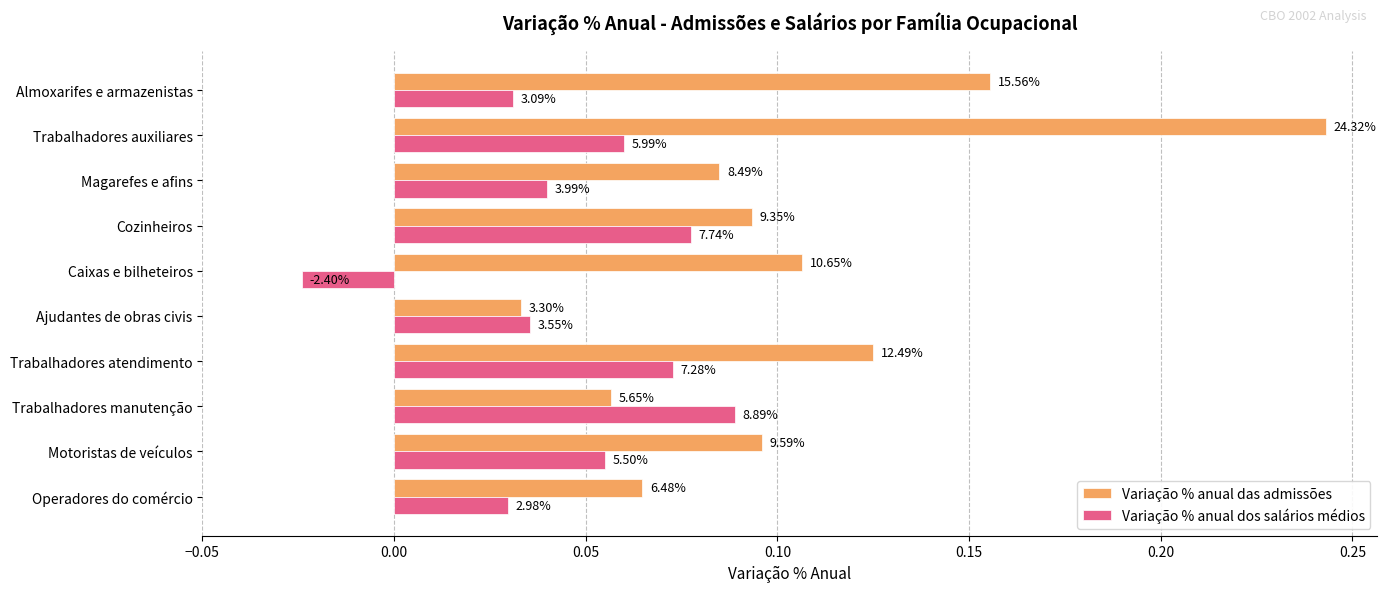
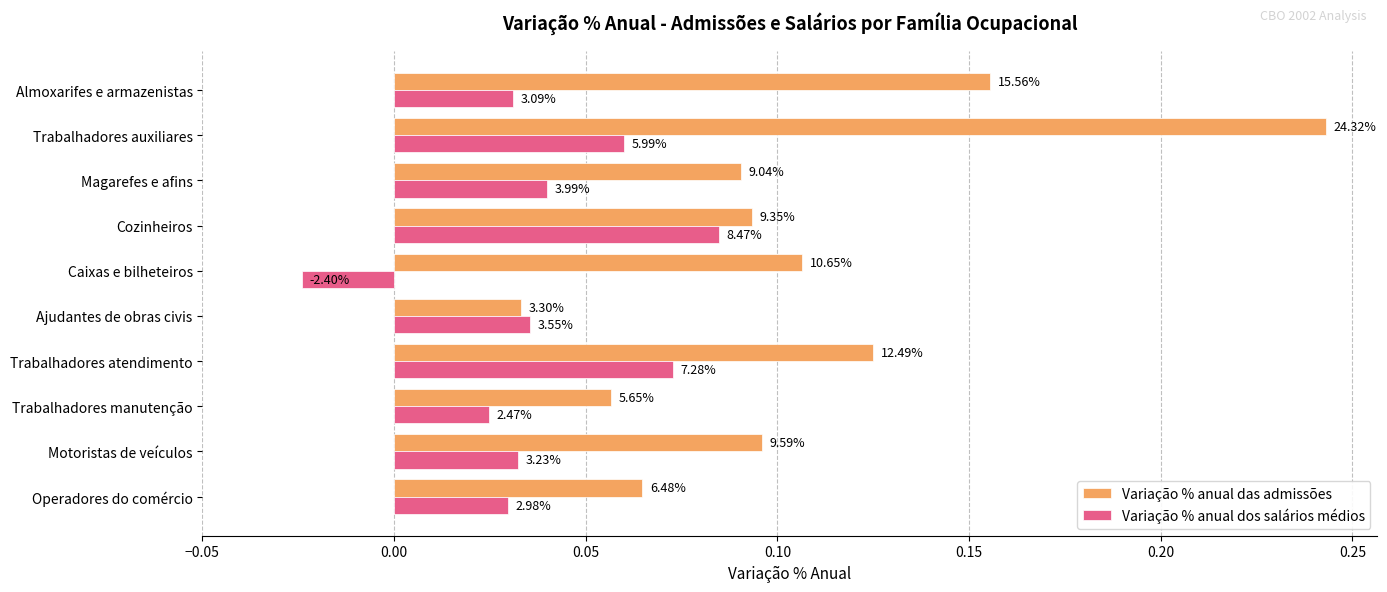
  {
    "Variação % anual das admissões": {
      "Almoxarifes e armazenistas": "15.56%",
      "Trabalhadores auxiliares": "24.32%",
-     "Magarefes e afins": "8.49%",
+     "Magarefes e afins": "9.04%",
      "Cozinheiros": "9.35%",
      "Caixas e bilheteiros": "10.65%",
      "Ajudantes de obras civis": "3.30%",
      "Trabalhadores atendimento": "12.49%",
      "Trabalhadores manutenção": "5.65%",
      "Motoristas de veículos": "9.59%",
      "Operadores do comércio": "6.48%"
    },
    "Variação % anual dos salários médios": {
      "Almoxarifes e armazenistas": "3.09%",
      "Trabalhadores auxiliares": "5.99%",
      "Magarefes e afins": "3.99%",
-     "Cozinheiros": "7.74%",
+     "Cozinheiros": "8.47%",
      "Caixas e bilheteiros": "-2.40%",
      "Ajudantes de obras civis": "3.55%",
      "Trabalhadores atendimento": "7.28%",
-     "Trabalhadores manutenção": "8.89%",
-     "Motoristas de veículos": "5.50%",
+     "Trabalhadores manutenção": "2.47%",
+     "Motoristas de veículos": "3.23%",
      "Operadores do comércio": "2.98%"
    }
  }
